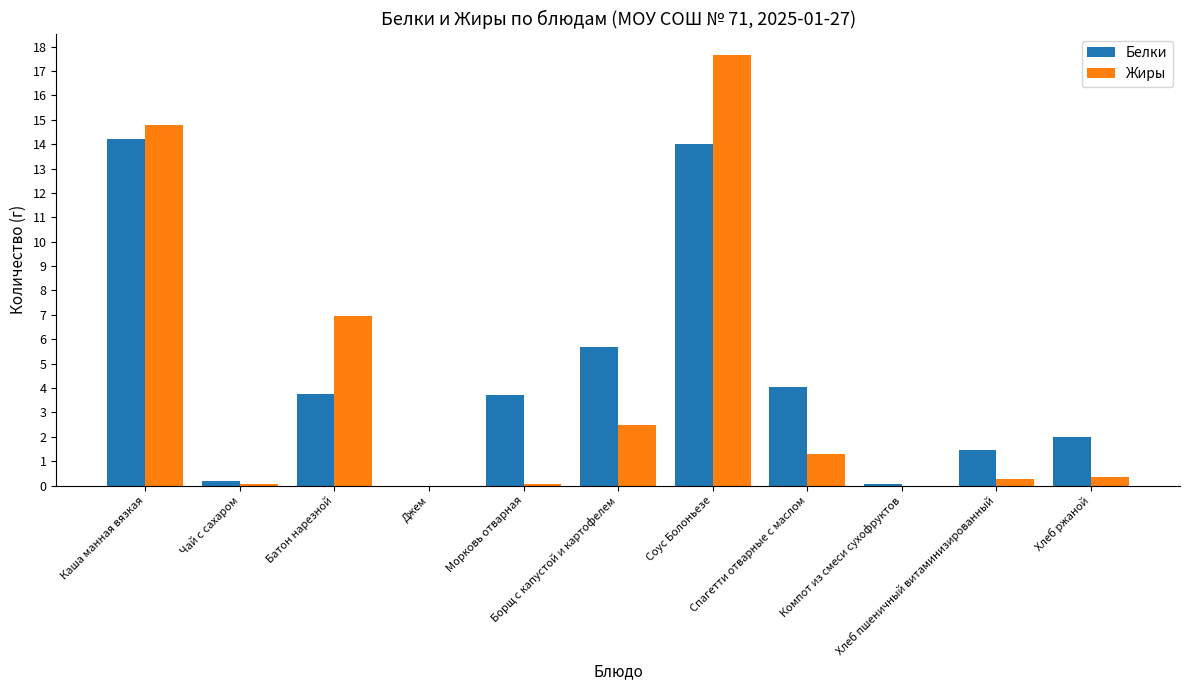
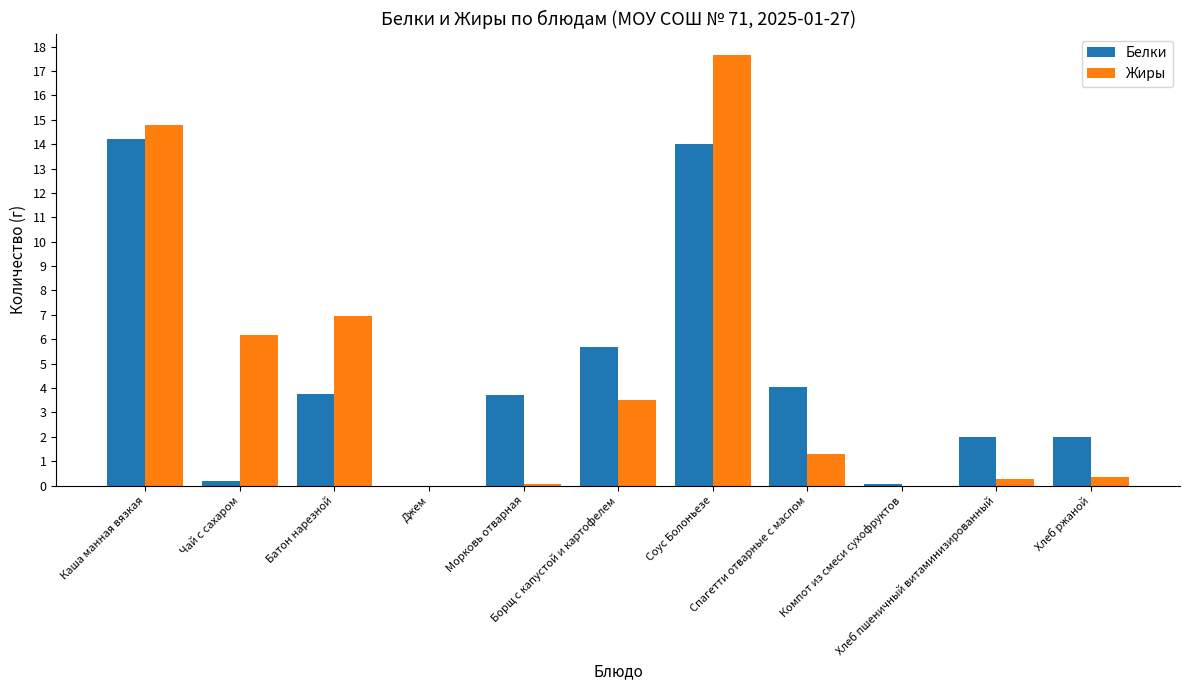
  {
    "Белки": {
      "Каша манная вязкая": 14.2,
      "Чай с сахаром": 0.2,
      "Батон нарезной": 3.8,
      "Джем": 0.0,
      "Морковь отварная": 3.7,
      "Борщ с капустой и картофелем": 5.7,
      "Соус Болоньезе": 14.0,
      "Спагетти отварные с маслом": 4.0,
-     "Хлеб пшеничный витаминизированный": 1.5,
+     "Хлеб пшеничный витаминизированный": 2.0,
      "Хлеб ржаной": 2.0
    },
    "Жиры": {
      "Каша манная вязкая": 14.8,
-     "Чай с сахаром": 0.1,
+     "Чай с сахаром": 6.2,
      "Батон нарезной": 7.0,
      "Джем": 0.0,
-     "Борщ с капустой и картофелем": 2.5,
+     "Борщ с капустой и картофелем": 3.5,
      "Соус Болоньезе": 17.7,
      "Спагетти отварные с маслом": 1.3,
      "Компот из смеси сухофруктов": 0.0,
      "Хлеб пшеничный витаминизированный": 0.3,
      "Хлеб ржаной": 0.4
    }
  }
